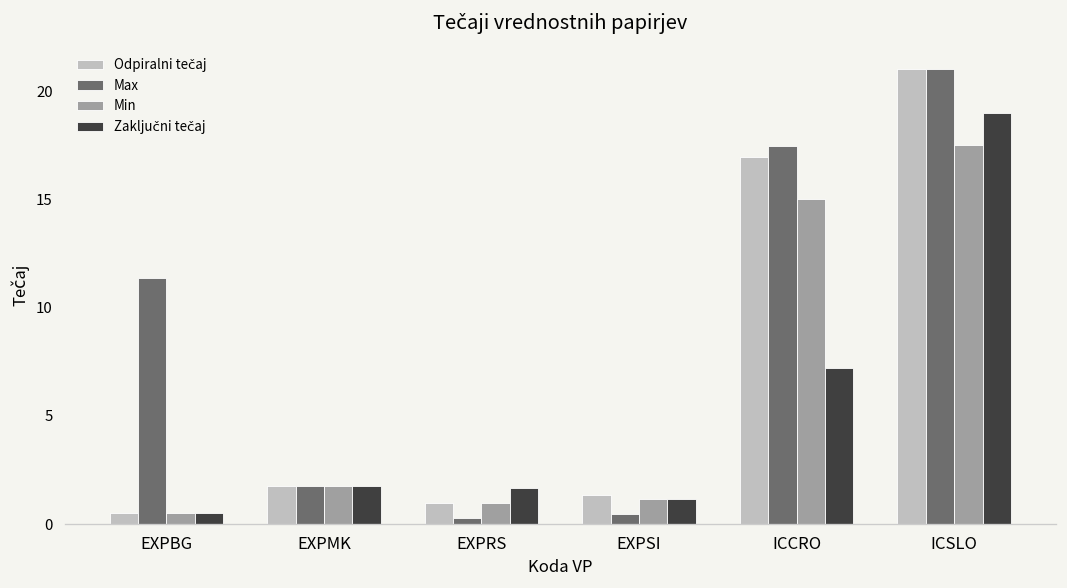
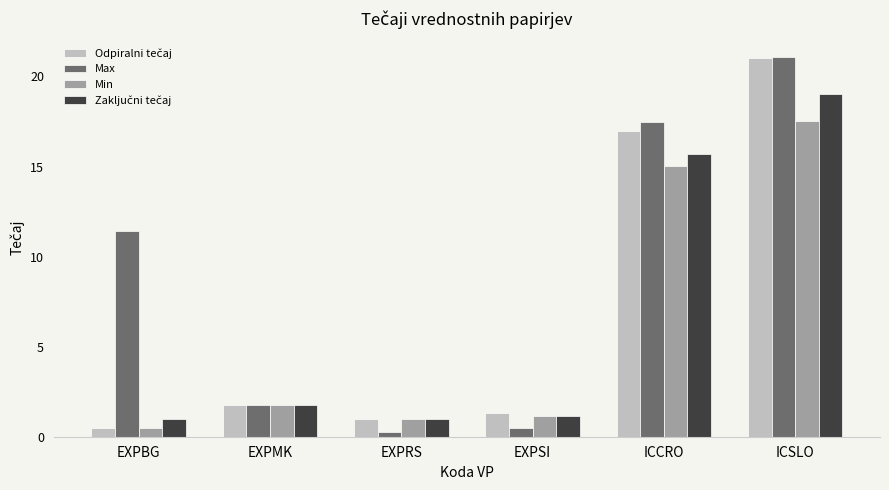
  {
    "Max": {
      "EXPBG": 11.4,
      "EXPMK": 1.8,
      "EXPRS": 0.3,
      "EXPSI": 0.5,
      "ICCRO": 17.5,
      "ICSLO": 21.1
    },
    "Zaključni tečaj": {
-     "EXPBG": 0.5,
+     "EXPBG": 1.0,
      "EXPMK": 1.8,
-     "EXPRS": 1.7,
+     "EXPRS": 1.0,
      "EXPSI": 1.2,
-     "ICCRO": 7.2,
+     "ICCRO": 15.7,
      "ICSLO": 19.0
    }
  }
